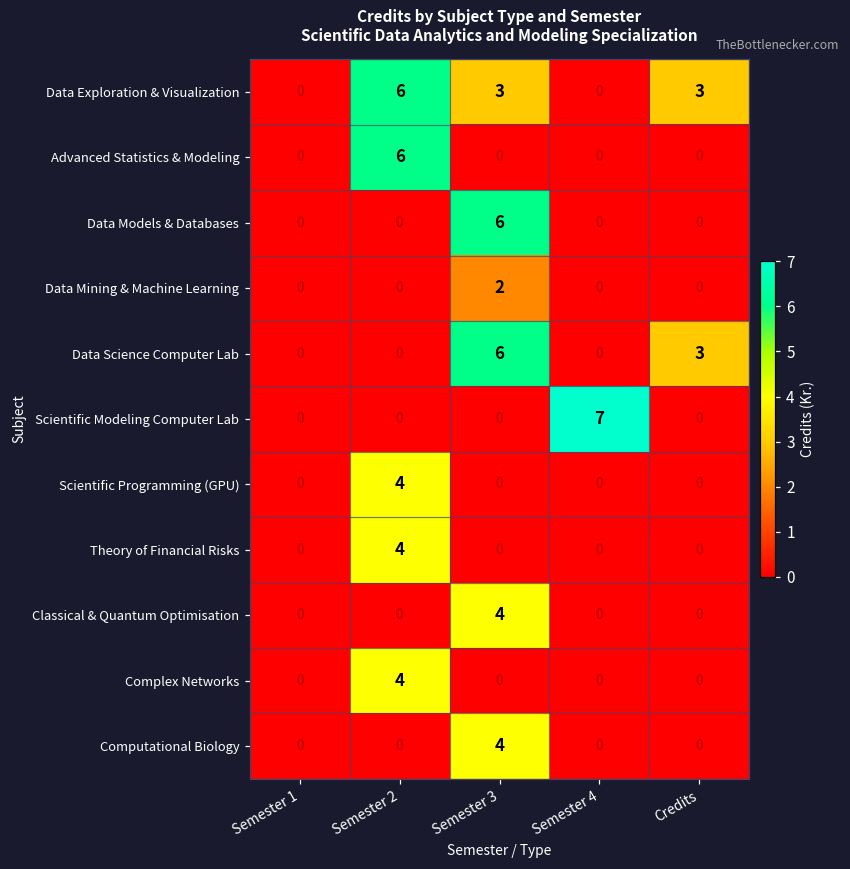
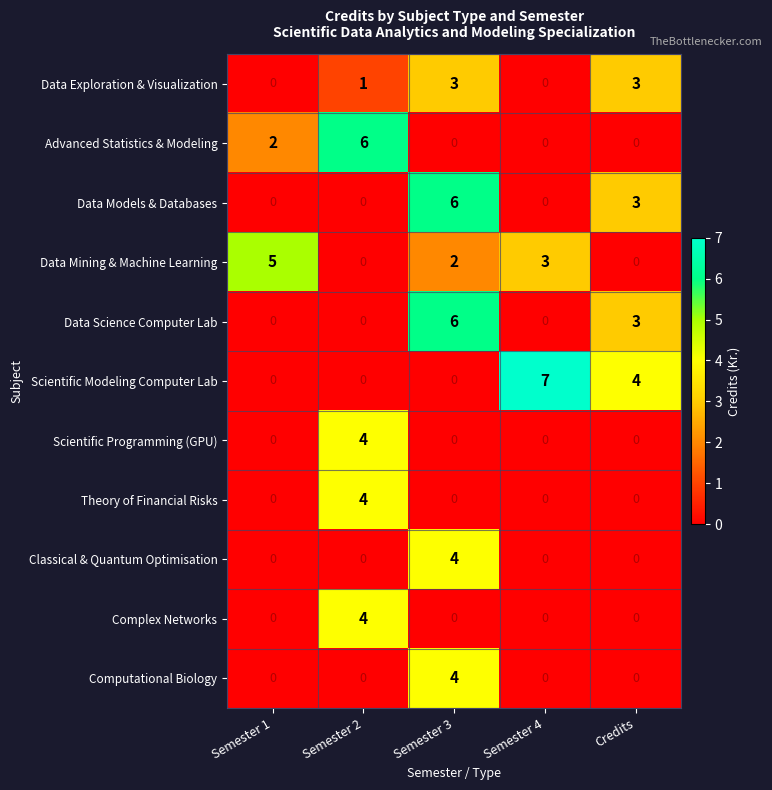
  {
    "Data Exploration & Visualization": {
      "Semester 1": 0,
-     "Semester 2": 6,
+     "Semester 2": 1,
      "Semester 3": 3,
      "Semester 4": 0,
      "Credits": 3
    },
    "Advanced Statistics & Modeling": {
-     "Semester 1": 0,
+     "Semester 1": 2,
      "Semester 2": 6,
      "Semester 3": 0,
      "Semester 4": 0,
      "Credits": 0
    },
    "Data Models & Databases": {
      "Semester 1": 0,
      "Semester 2": 0,
      "Semester 3": 6,
      "Semester 4": 0,
-     "Credits": 0
+     "Credits": 3
    },
    "Data Mining & Machine Learning": {
-     "Semester 1": 0,
+     "Semester 1": 5,
      "Semester 2": 0,
      "Semester 3": 2,
-     "Semester 4": 0,
+     "Semester 4": 3,
      "Credits": 0
    },
    "Data Science Computer Lab": {
      "Semester 1": 0,
      "Semester 2": 0,
      "Semester 3": 6,
      "Semester 4": 0,
      "Credits": 3
    },
    "Scientific Modeling Computer Lab": {
      "Semester 1": 0,
      "Semester 2": 0,
      "Semester 3": 0,
      "Semester 4": 7,
-     "Credits": 0
+     "Credits": 4
    },
    "Scientific Programming (GPU)": {
      "Semester 1": 0,
      "Semester 2": 4,
      "Semester 3": 0,
      "Semester 4": 0,
      "Credits": 0
    },
    "Theory of Financial Risks": {
      "Semester 1": 0,
      "Semester 2": 4,
      "Semester 3": 0,
      "Semester 4": 0,
      "Credits": 0
    },
    "Classical & Quantum Optimisation": {
      "Semester 1": 0,
      "Semester 2": 0,
      "Semester 3": 4,
      "Semester 4": 0,
      "Credits": 0
    },
    "Complex Networks": {
      "Semester 1": 0,
      "Semester 2": 4,
      "Semester 3": 0,
      "Semester 4": 0,
      "Credits": 0
    },
    "Computational Biology": {
      "Semester 1": 0,
      "Semester 2": 0,
      "Semester 3": 4,
      "Semester 4": 0,
      "Credits": 0
    }
  }
